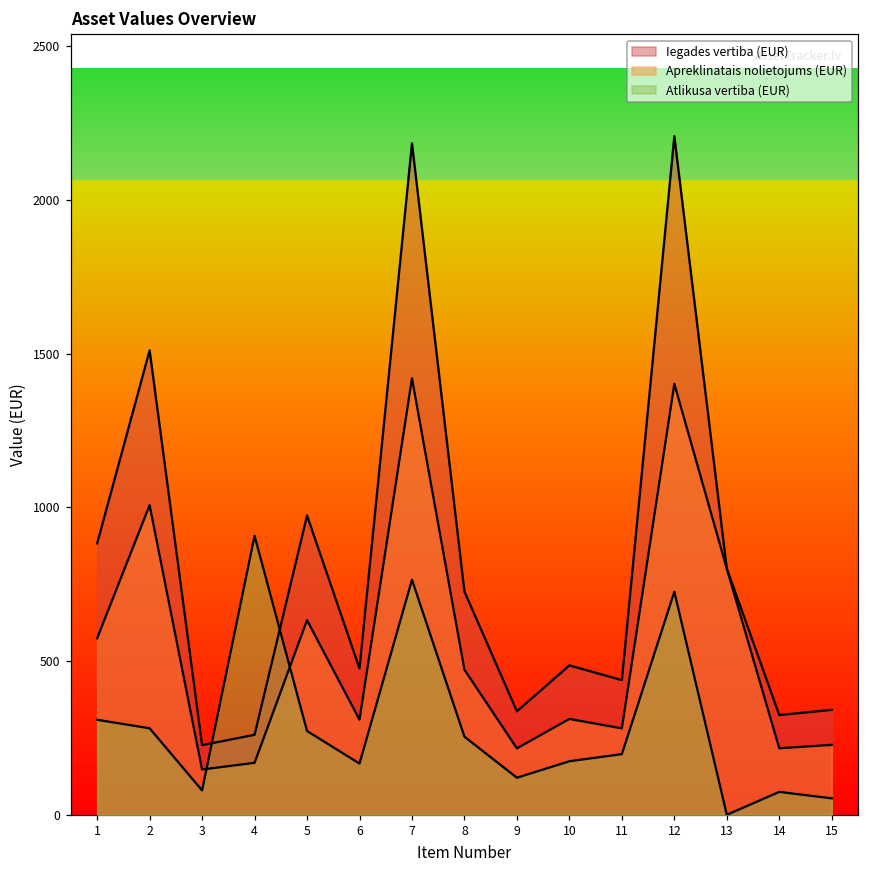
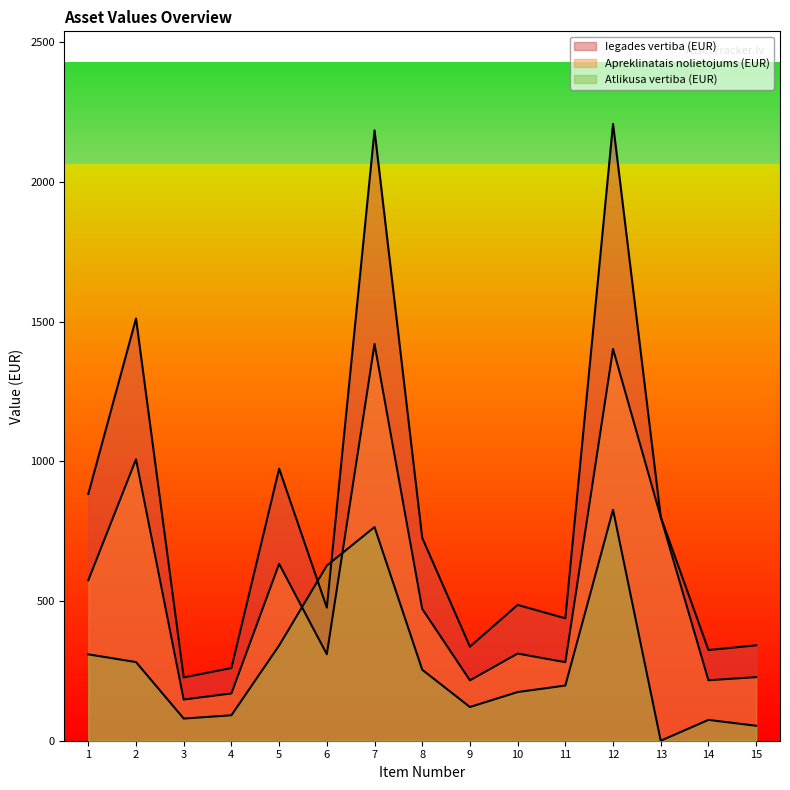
  {
    "Atlikusa vertiba (EUR)": {
      "1": 310,
      "2": 280,
      "3": 80,
-     "4": 910,
-     "5": 270,
-     "6": 170,
+     "4": 90,
+     "5": 340,
+     "6": 630,
      "7": 760,
      "8": 250,
      "9": 120,
      "10": 170,
      "11": 200,
-     "12": 730,
+     "12": 830,
      "13": 0,
      "14": 70,
      "15": 50
    }
  }
